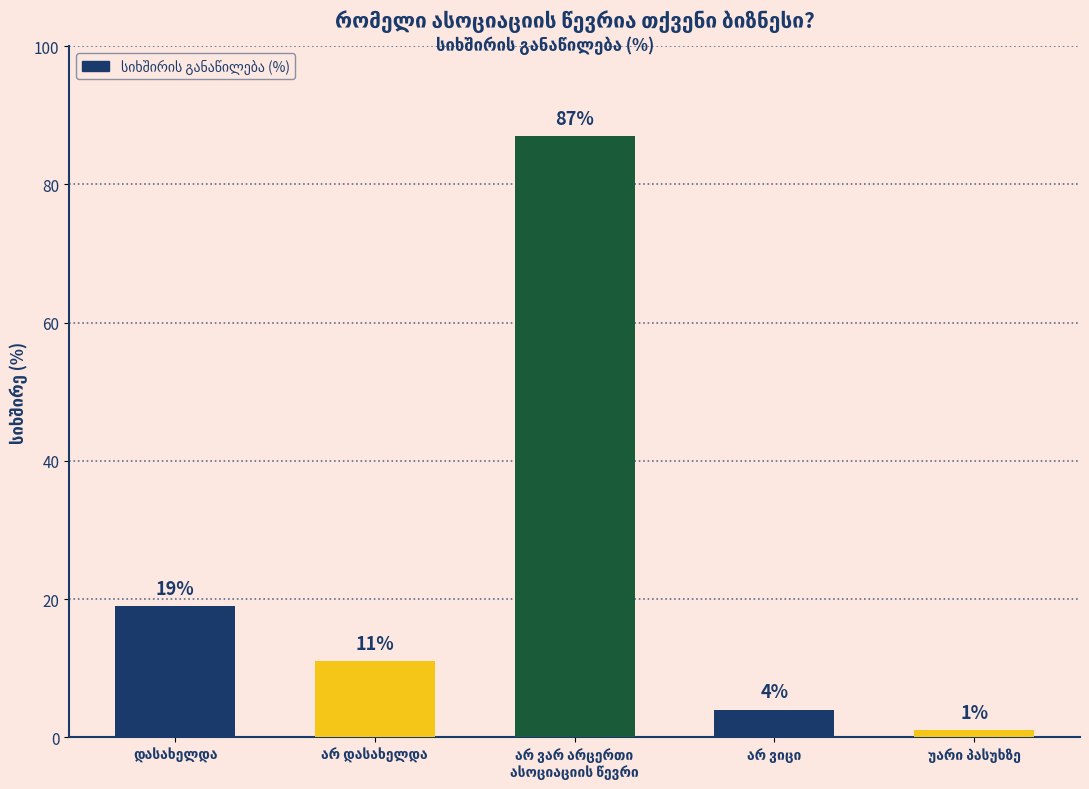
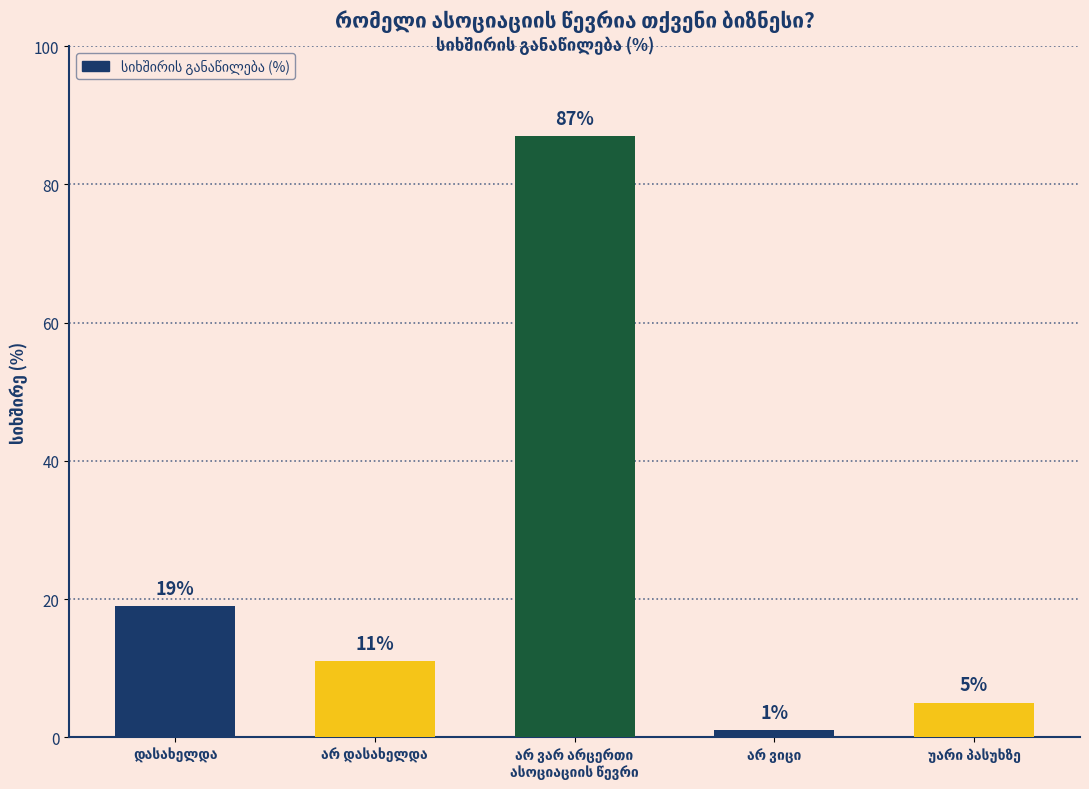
  {
    "დასახელდა": "19%",
    "არ დასახელდა": "11%",
    "არ ვარ არცერთი ასოციაციის წევრი": "87%",
-   "არ ვიცი": "4%",
-   "უარი პასუხზე": "1%"
+   "არ ვიცი": "1%",
+   "უარი პასუხზე": "5%"
  }
